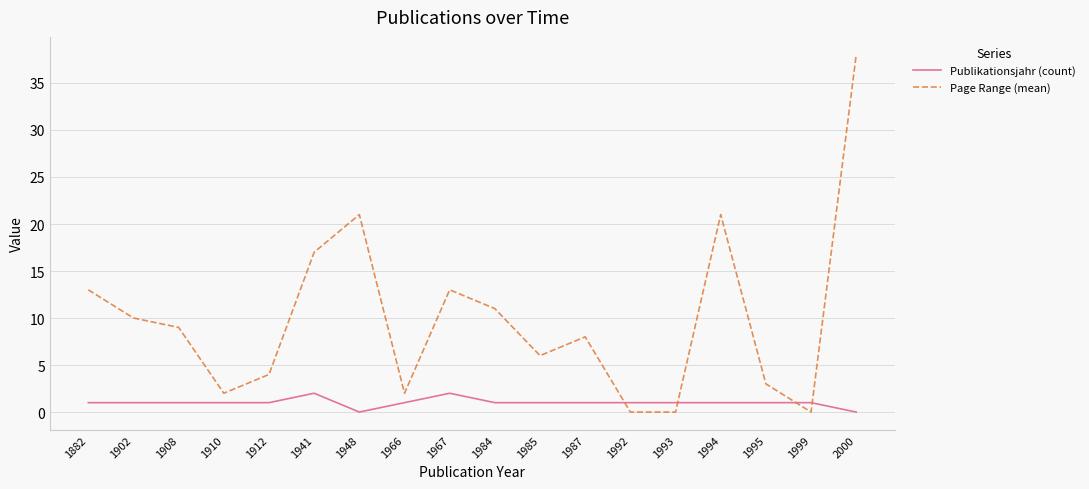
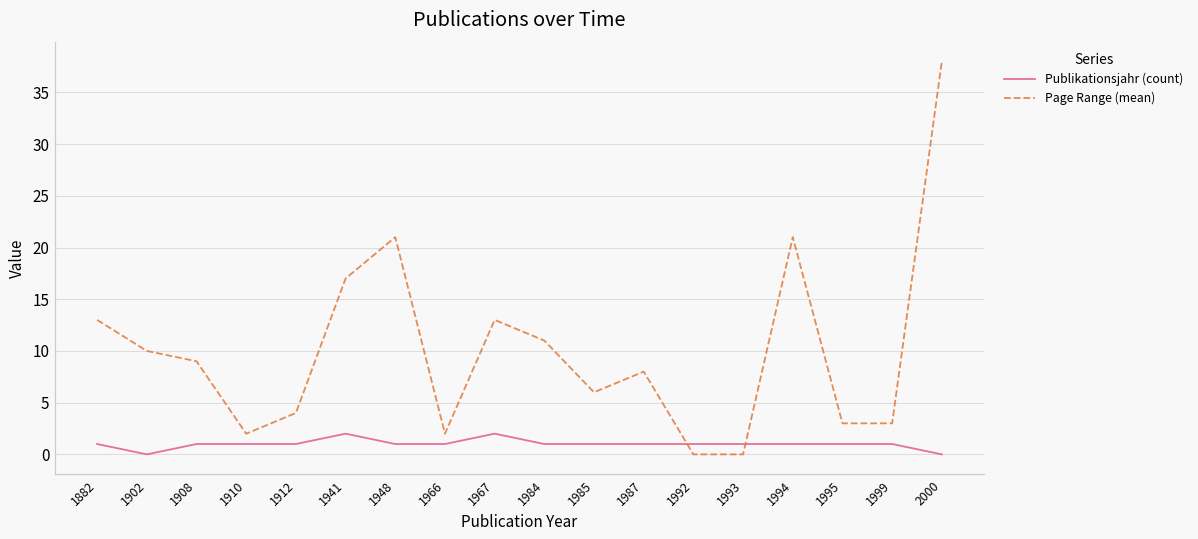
  {
    "Publikationsjahr (count)": {
      "1882": 1,
-     "1902": 1,
+     "1902": 0,
      "1908": 1,
      "1910": 1,
      "1912": 1,
      "1941": 2,
-     "1948": 0,
+     "1948": 1,
      "1966": 1,
      "1967": 2,
      "1984": 1,
      "1985": 1,
      "1987": 1,
      "1992": 1,
      "1993": 1,
      "1994": 1,
      "1995": 1,
      "1999": 1,
      "2000": 0
    },
    "Page Range (mean)": {
      "1882": 13,
      "1902": 10,
      "1908": 9,
      "1910": 2,
      "1912": 4,
      "1941": 17,
      "1948": 21,
      "1966": 2,
      "1967": 13,
      "1984": 11,
      "1985": 6,
      "1987": 8,
      "1992": 0,
      "1993": 0,
      "1994": 21,
      "1995": 3,
-     "1999": 0,
+     "1999": 3,
      "2000": 38
    }
  }
